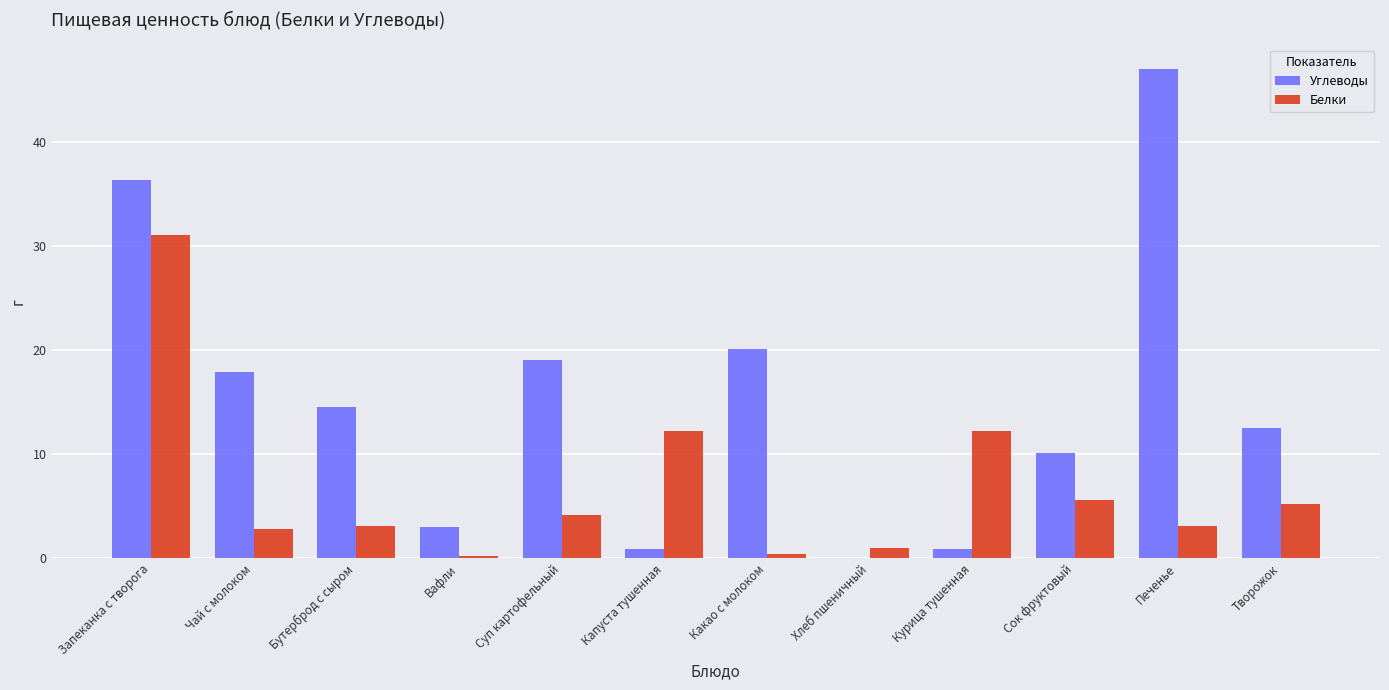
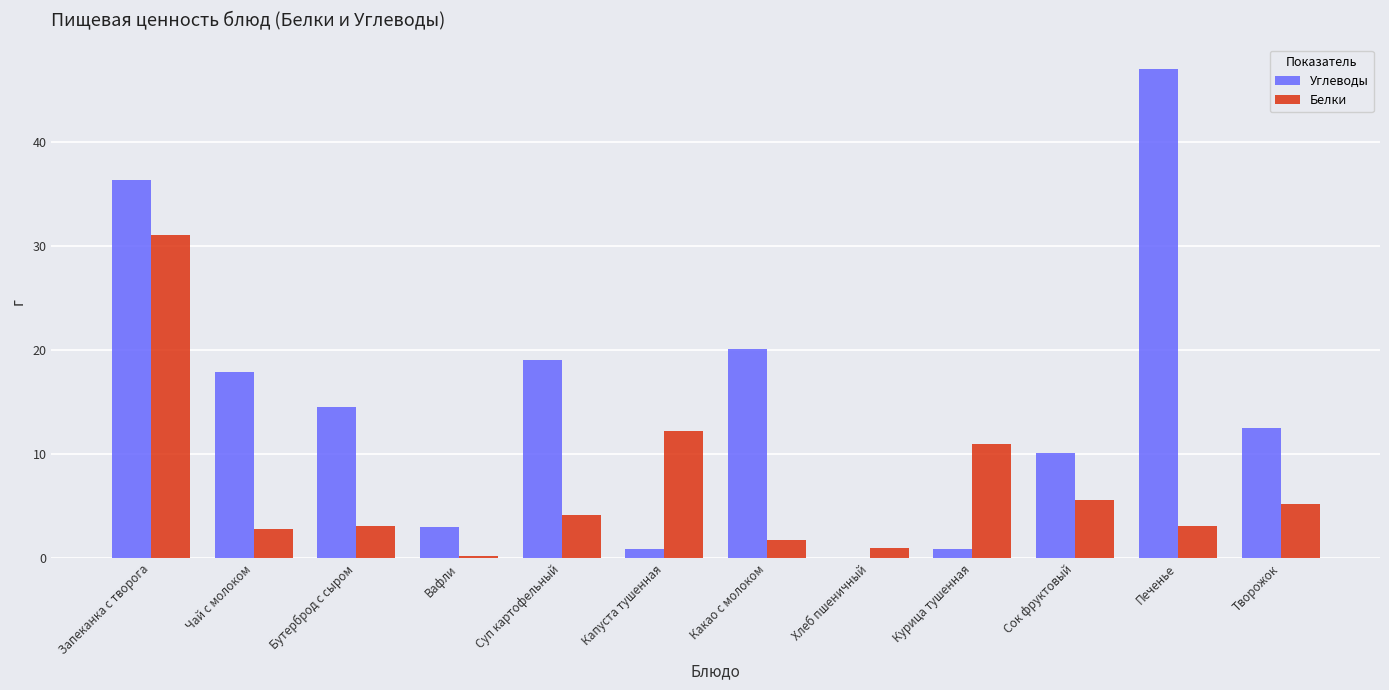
  {
    "Углеводы": {
      "Запеканка с творога": 36.3,
      "Чай с молоком": 17.9,
      "Бутерброд с сыром": 14.5,
      "Вафли": 3.0,
      "Суп картофельный": 19.0,
      "Капуста тушенная": 0.9,
      "Какао с молоком": 20.1,
      "Хлеб пшеничный": 0.0,
      "Курица тушенная": 0.9,
      "Сок фруктовый": 10.1,
      "Печенье": 47.0,
      "Творожок": 12.5
    },
    "Белки": {
      "Запеканка с творога": 31.0,
      "Чай с молоком": 2.8,
      "Бутерброд с сыром": 3.1,
      "Суп картофельный": 4.1,
      "Капуста тушенная": 12.2,
-     "Какао с молоком": 0.4,
+     "Какао с молоком": 1.7,
      "Хлеб пшеничный": 1.0,
-     "Курица тушенная": 12.2,
+     "Курица тушенная": 11.0,
      "Сок фруктовый": 5.6,
      "Печенье": 3.1,
      "Творожок": 5.2
    }
  }
